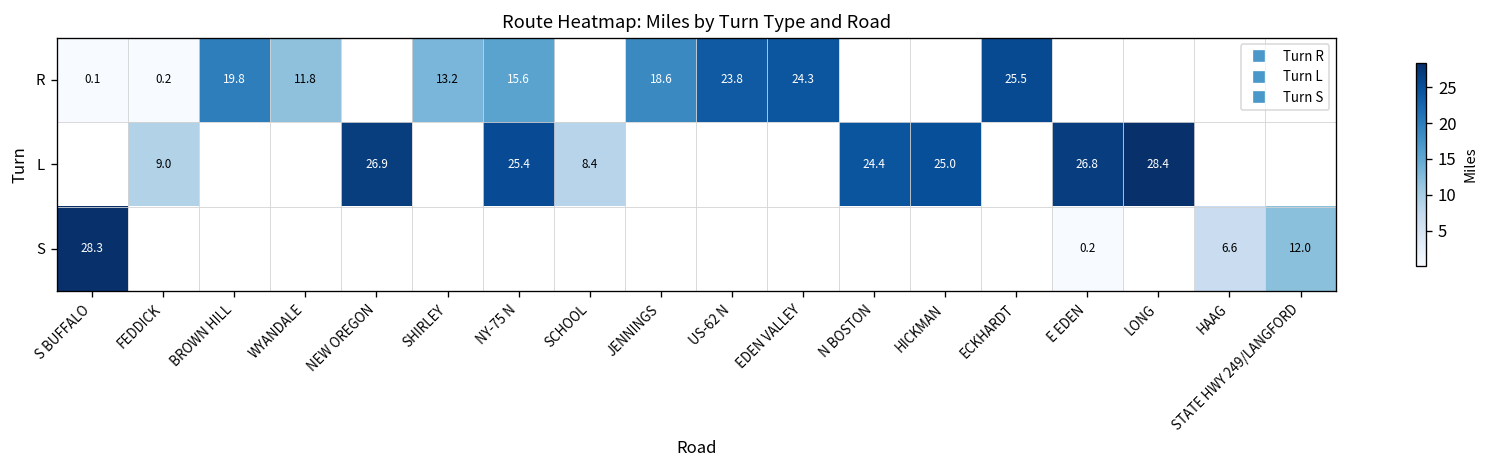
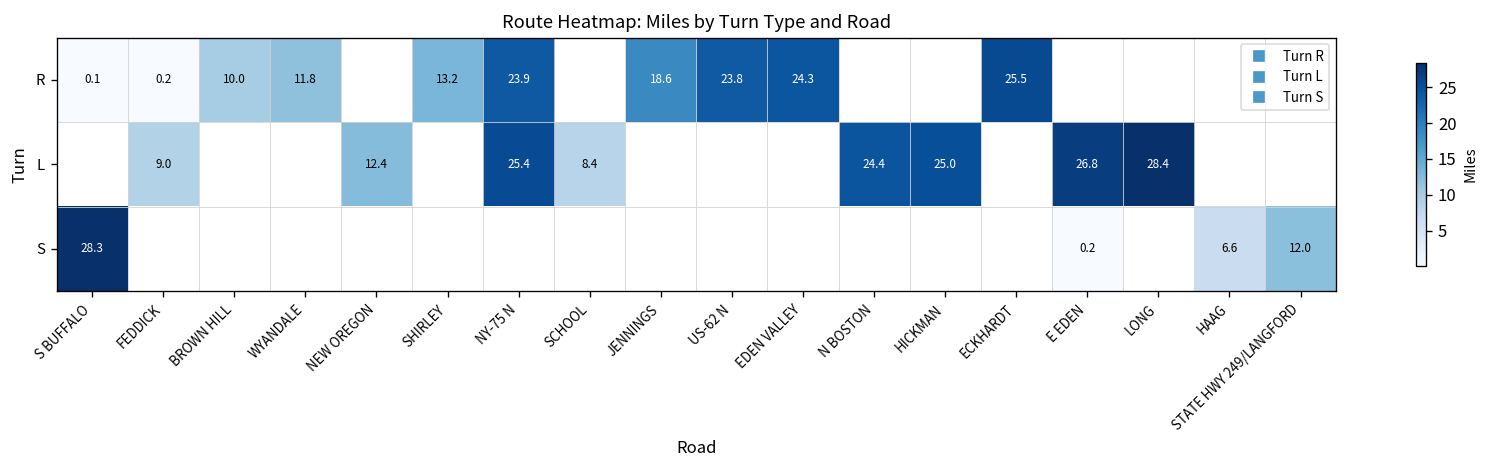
  {
    "R": {
      "S BUFFALO": 0.1,
      "FEDDICK": 0.2,
-     "BROWN HILL": 19.8,
+     "BROWN HILL": 10.0,
      "WYANDALE": 11.8,
      "SHIRLEY": 13.2,
-     "NY-75 N": 15.6,
+     "NY-75 N": 23.9,
      "JENNINGS": 18.6,
      "US-62 N": 23.8,
      "EDEN VALLEY": 24.3,
      "ECKHARDT": 25.5
    },
    "L": {
      "FEDDICK": 9.0,
-     "NEW OREGON": 26.9,
+     "NEW OREGON": 12.4,
      "NY-75 N": 25.4,
      "SCHOOL": 8.4,
      "N BOSTON": 24.4,
      "HICKMAN": 25.0,
      "E EDEN": 26.8,
      "LONG": 28.4
    },
    "S": {
      "S BUFFALO": 28.3,
      "E EDEN": 0.2,
      "HAAG": 6.6,
      "STATE HWY 249/LANGFORD": 12.0
    }
  }
